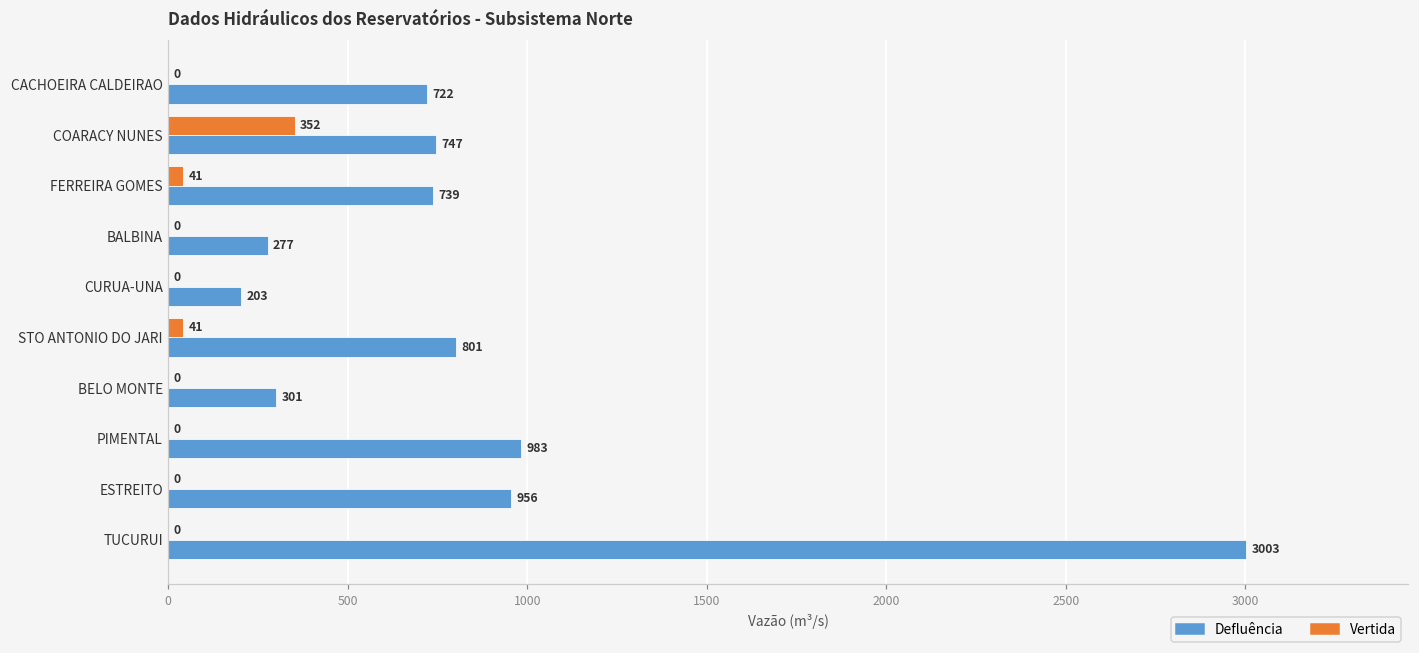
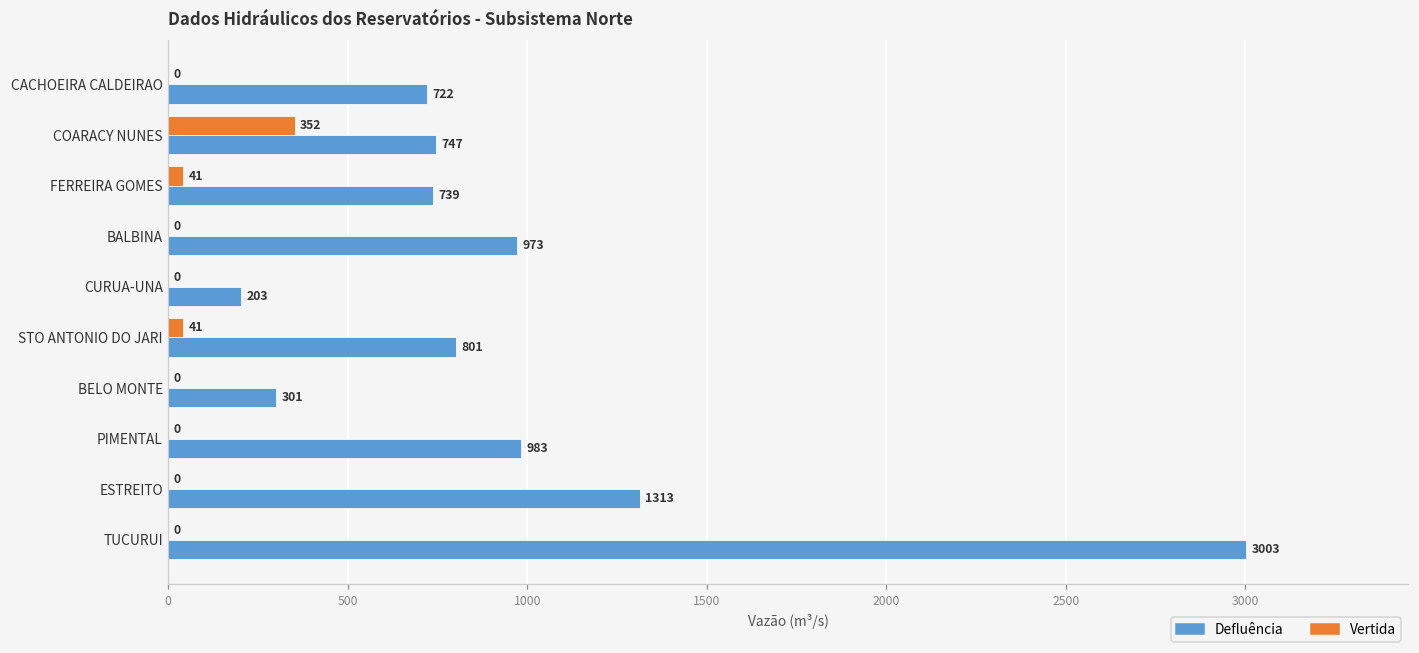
  {
    "Defluência": {
      "CACHOEIRA CALDEIRAO": 722,
      "COARACY NUNES": 747,
      "FERREIRA GOMES": 739,
-     "BALBINA": 277,
+     "BALBINA": 973,
      "CURUA-UNA": 203,
      "STO ANTONIO DO JARI": 801,
      "BELO MONTE": 301,
      "PIMENTAL": 983,
-     "ESTREITO": 956,
+     "ESTREITO": 1313,
      "TUCURUI": 3003
    },
    "Vertida": {
      "CACHOEIRA CALDEIRAO": 0,
      "COARACY NUNES": 352,
      "FERREIRA GOMES": 41,
      "BALBINA": 0,
      "CURUA-UNA": 0,
      "STO ANTONIO DO JARI": 41,
      "BELO MONTE": 0,
      "PIMENTAL": 0,
      "ESTREITO": 0,
      "TUCURUI": 0
    }
  }
